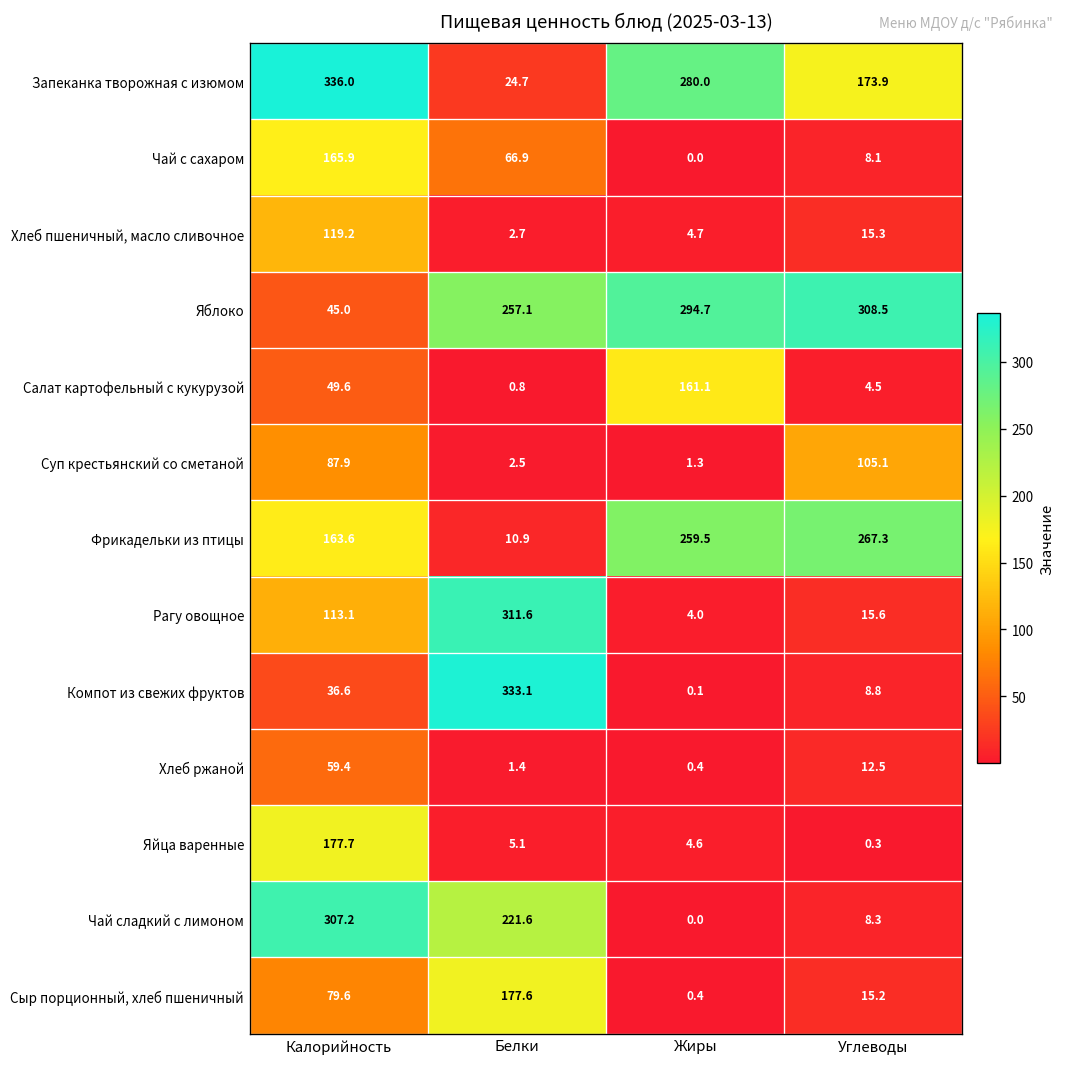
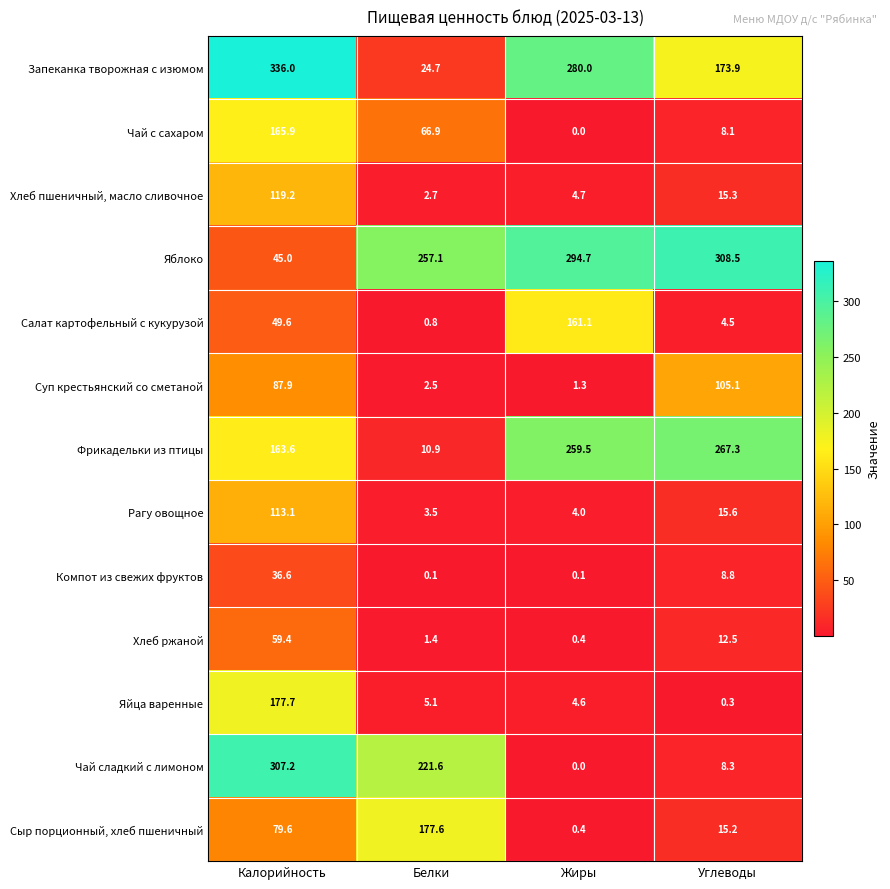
  {
    "Запеканка творожная с изюмом": {
      "Калорийность": 336.0,
      "Белки": 24.7,
      "Жиры": 280.0,
      "Углеводы": 173.9
    },
    "Чай с сахаром": {
      "Калорийность": 165.9,
      "Белки": 66.9,
      "Жиры": 0.0,
      "Углеводы": 8.1
    },
    "Хлеб пшеничный, масло сливочное": {
      "Калорийность": 119.2,
      "Белки": 2.7,
      "Жиры": 4.7,
      "Углеводы": 15.3
    },
    "Яблоко": {
      "Калорийность": 45.0,
      "Белки": 257.1,
      "Жиры": 294.7,
      "Углеводы": 308.5
    },
    "Салат картофельный с кукурузой": {
      "Калорийность": 49.6,
      "Белки": 0.8,
      "Жиры": 161.1,
      "Углеводы": 4.5
    },
    "Суп крестьянский со сметаной": {
      "Калорийность": 87.9,
      "Белки": 2.5,
      "Жиры": 1.3,
      "Углеводы": 105.1
    },
    "Фрикадельки из птицы": {
      "Калорийность": 163.6,
      "Белки": 10.9,
      "Жиры": 259.5,
      "Углеводы": 267.3
    },
    "Рагу овощное": {
      "Калорийность": 113.1,
-     "Белки": 311.6,
+     "Белки": 3.5,
      "Жиры": 4.0,
      "Углеводы": 15.6
    },
    "Компот из свежих фруктов": {
      "Калорийность": 36.6,
-     "Белки": 333.1,
+     "Белки": 0.1,
      "Жиры": 0.1,
      "Углеводы": 8.8
    },
    "Хлеб ржаной": {
      "Калорийность": 59.4,
      "Белки": 1.4,
      "Жиры": 0.4,
      "Углеводы": 12.5
    },
    "Яйца варенные": {
      "Калорийность": 177.7,
      "Белки": 5.1,
      "Жиры": 4.6,
      "Углеводы": 0.3
    },
    "Чай сладкий с лимоном": {
      "Калорийность": 307.2,
      "Белки": 221.6,
      "Жиры": 0.0,
      "Углеводы": 8.3
    },
    "Сыр порционный, хлеб пшеничный": {
      "Калорийность": 79.6,
      "Белки": 177.6,
      "Жиры": 0.4,
      "Углеводы": 15.2
    }
  }
